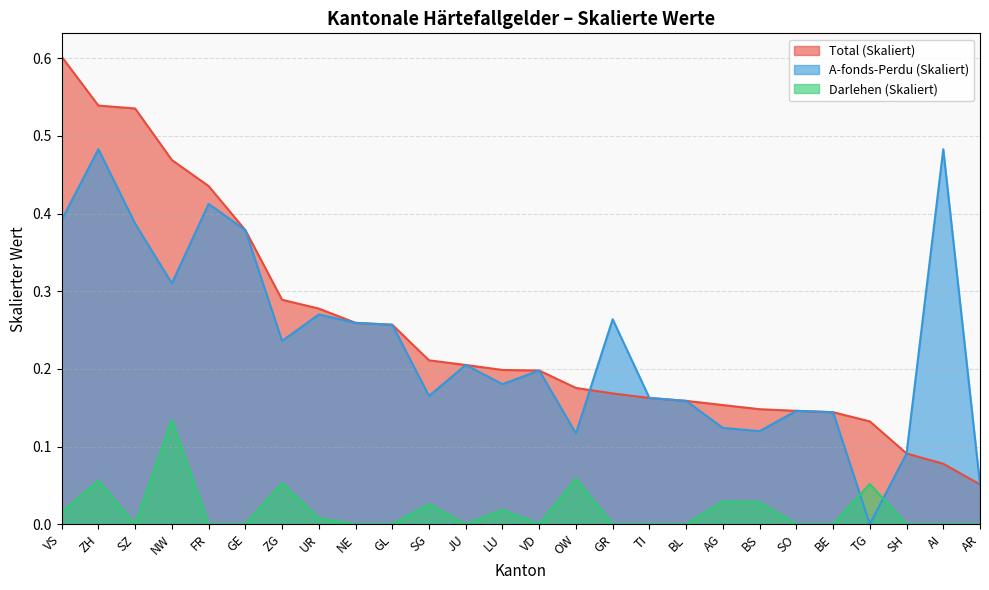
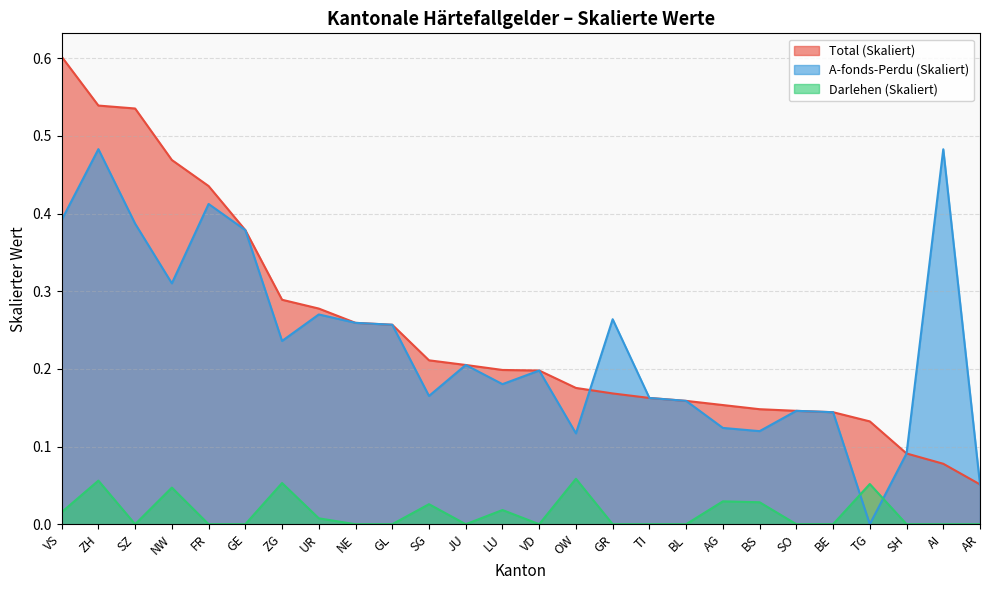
  {
    "Total (Skaliert)": {
      "VS": 0.60,
      "ZH": 0.54,
      "SZ": 0.54,
      "NW": 0.47,
      "FR": 0.44,
      "ZG": 0.29,
      "UR": 0.28,
      "SG": 0.21,
      "LU": 0.20,
      "OW": 0.18,
      "GR": 0.17,
      "AG": 0.15,
      "BS": 0.15,
      "TG": 0.13,
      "AI": 0.08
    },
    "A-fonds-Perdu (Skaliert)": {
      "VS": 0.39,
      "ZH": 0.48,
      "SZ": 0.39,
      "NW": 0.31,
      "FR": 0.41,
      "ZG": 0.24,
      "UR": 0.27,
      "SG": 0.17,
      "LU": 0.18,
      "OW": 0.12,
      "GR": 0.26,
      "AG": 0.12,
      "BS": 0.12,
      "TG": 0.00,
      "AI": 0.48
    },
    "Darlehen (Skaliert)": {
      "VS": 0.02,
      "ZH": 0.06,
      "SZ": 0.00,
-     "NW": 0.13,
+     "NW": 0.05,
      "FR": 0.00,
      "GE": 0.00,
      "ZG": 0.05,
      "UR": 0.01,
      "NE": 0.00,
      "GL": 0.00,
      "SG": 0.03,
      "JU": 0.00,
      "LU": 0.02,
      "VD": 0.00,
      "OW": 0.06,
      "GR": 0.00,
      "TI": 0.00,
      "BL": 0.00,
      "AG": 0.03,
      "BS": 0.03,
      "SO": 0.00,
      "BE": 0.00,
      "TG": 0.05,
      "SH": 0.00,
      "AI": 0.00,
      "AR": 0.00
    }
  }
